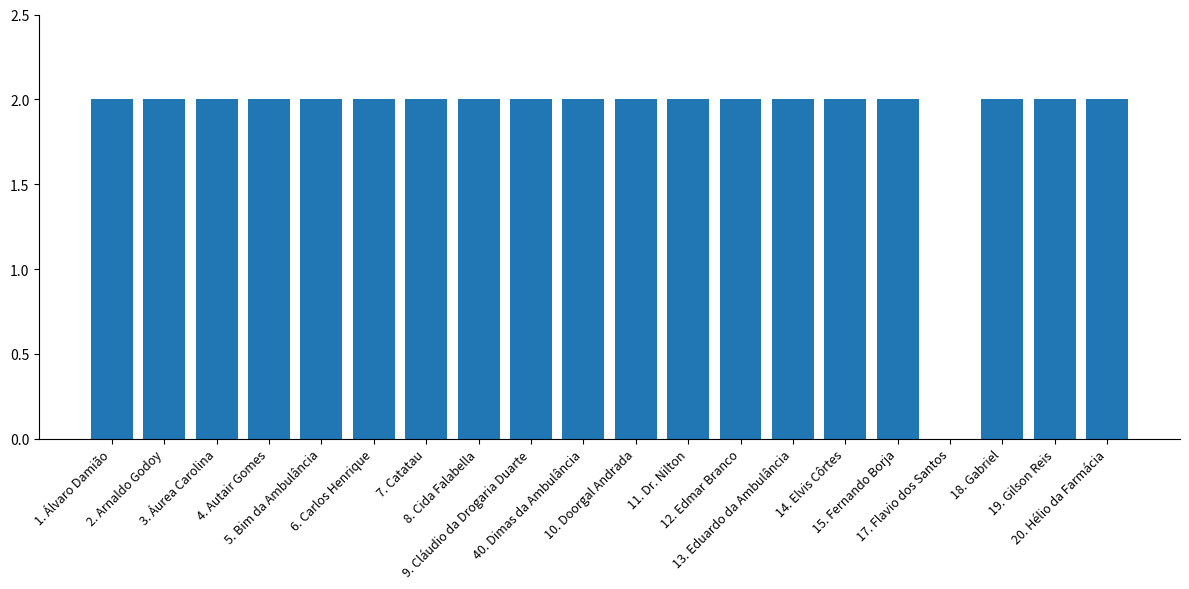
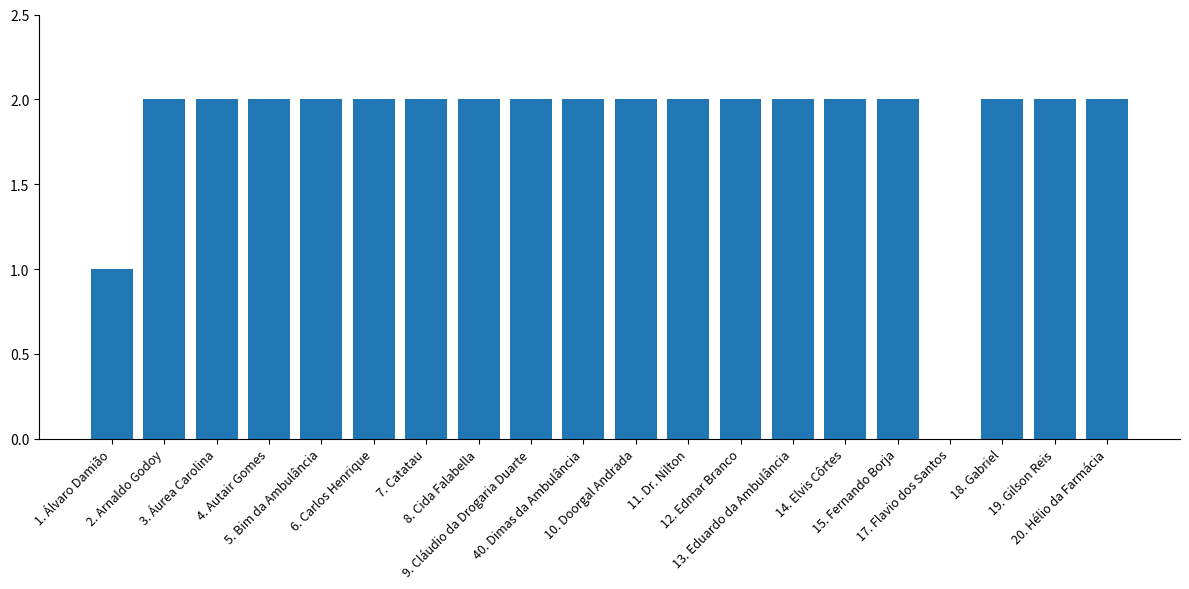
  {
-   "1. Álvaro Damião": 2,
+   "1. Álvaro Damião": 1,
    "2. Arnaldo Godoy": 2,
    "3. Áurea Carolina": 2,
    "4. Autair Gomes": 2,
    "5. Bim da Ambulância": 2,
    "6. Carlos Henrique": 2,
    "7. Catatau": 2,
    "8. Cida Falabella": 2,
    "9. Cláudio da Drogaria Duarte": 2,
    "40. Dimas da Ambulância": 2,
    "10. Doorgal Andrada": 2,
    "11. Dr. Nilton": 2,
    "12. Edmar Branco": 2,
    "13. Eduardo da Ambulância": 2,
    "14. Elvis Côrtes": 2,
    "15. Fernando Borja": 2,
    "17. Flavio dos Santos": 0,
    "18. Gabriel": 2,
    "19. Gilson Reis": 2,
    "20. Hélio da Farmácia": 2
  }
